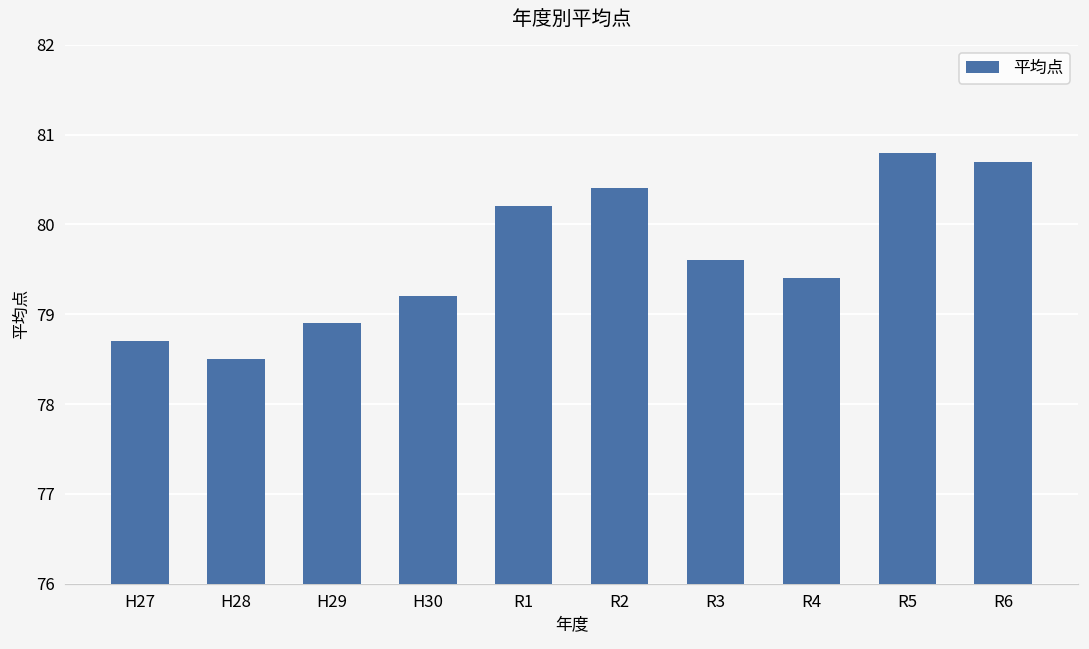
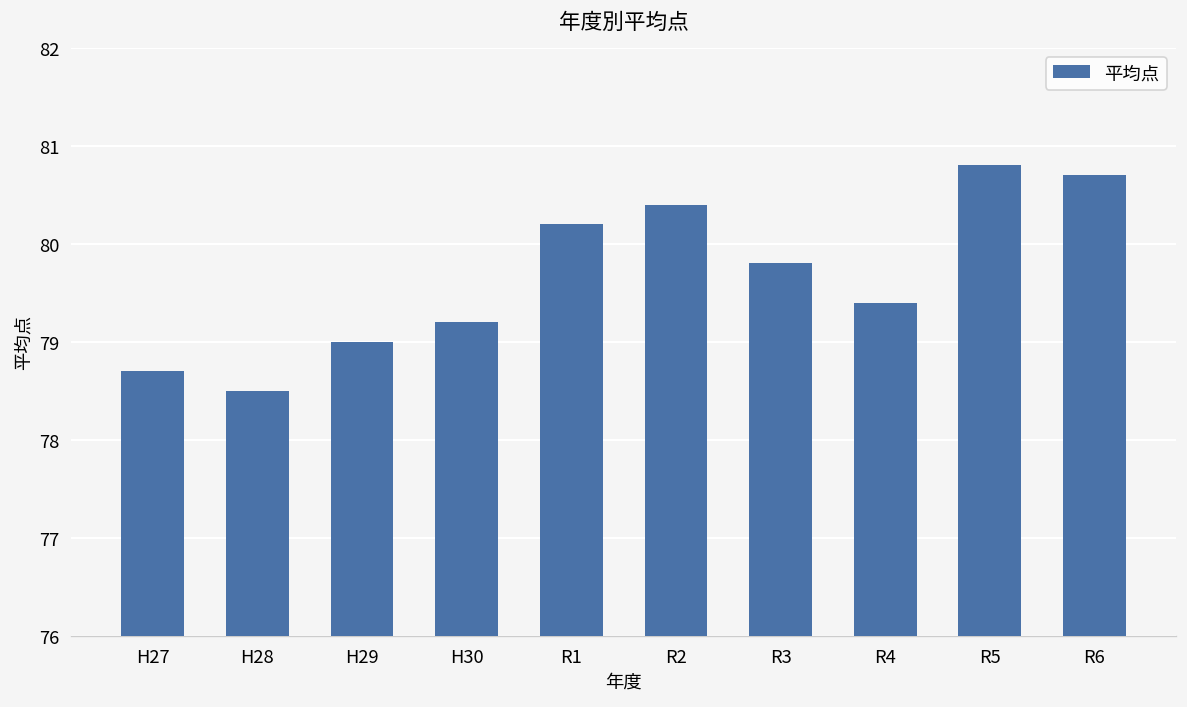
  {
    "H27": 78.7,
    "H28": 78.5,
-   "H29": 78.9,
+   "H29": 79.0,
    "H30": 79.2,
    "R1": 80.2,
    "R2": 80.4,
-   "R3": 79.6,
+   "R3": 79.8,
    "R4": 79.4,
    "R5": 80.8,
    "R6": 80.7
  }
